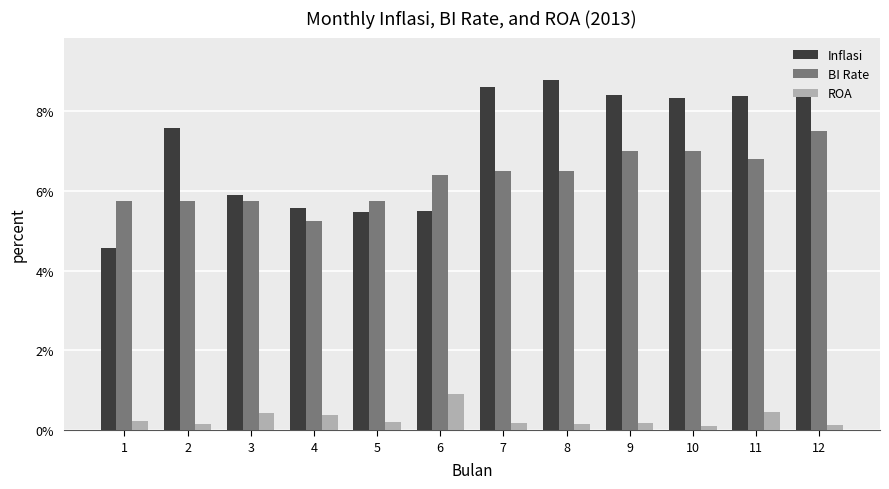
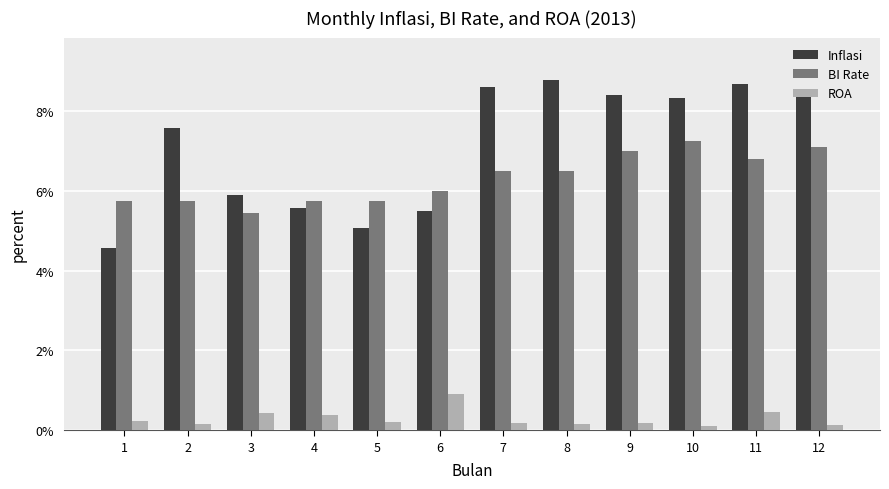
  {
    "Inflasi": {
      "1": "4.6%",
      "2": "7.6%",
      "3": "5.9%",
      "4": "5.6%",
-     "5": "5.5%",
+     "5": "5.1%",
      "6": "5.5%",
      "7": "8.6%",
      "8": "8.8%",
      "9": "8.4%",
      "10": "8.3%",
-     "11": "8.4%",
+     "11": "8.7%",
      "12": "8.4%"
    },
    "BI Rate": {
      "1": "5.8%",
      "2": "5.8%",
-     "3": "5.8%",
-     "4": "5.2%",
+     "3": "5.5%",
+     "4": "5.8%",
      "5": "5.8%",
-     "6": "6.4%",
+     "6": "6.0%",
      "7": "6.5%",
      "8": "6.5%",
      "9": "7.0%",
-     "10": "7.0%",
+     "10": "7.3%",
      "11": "6.8%",
-     "12": "7.5%"
+     "12": "7.1%"
    },
    "ROA": {
      "1": "0.2%",
      "2": "0.2%",
      "3": "0.4%",
      "4": "0.4%",
      "5": "0.2%",
      "6": "0.9%",
      "7": "0.2%",
      "8": "0.2%",
      "9": "0.2%",
      "10": "0.1%",
      "11": "0.5%",
      "12": "0.1%"
    }
  }
